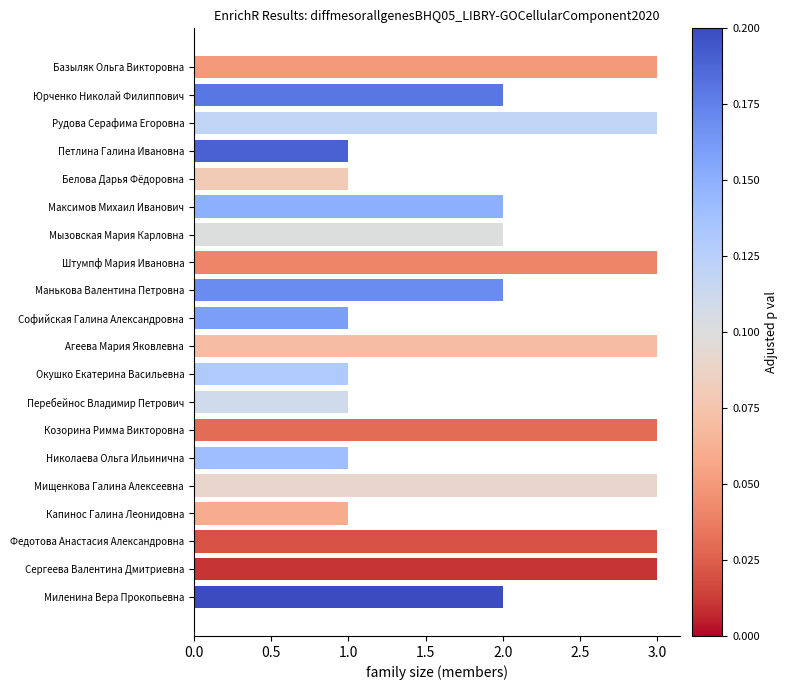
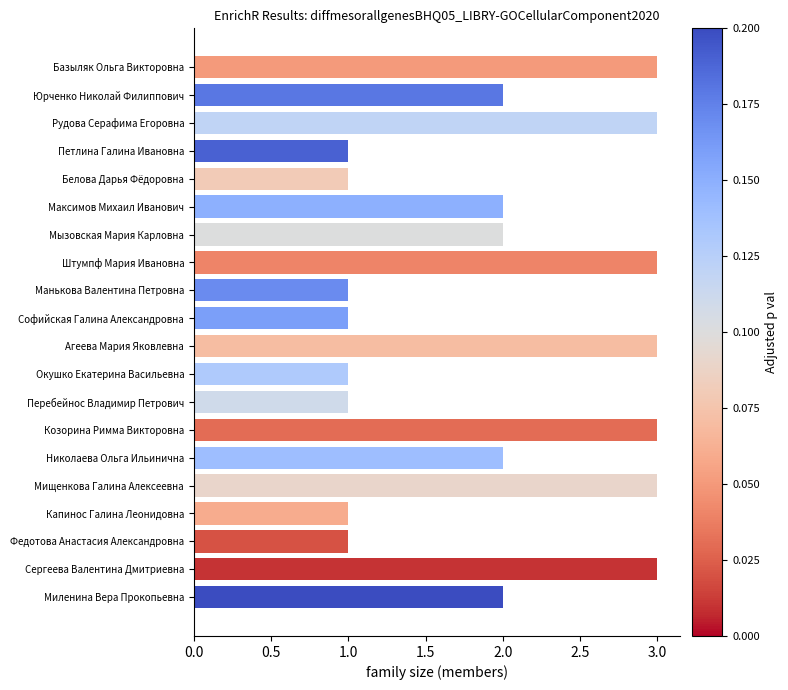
  {
    "Базыляк Ольга Викторовна": 3,
    "Юрченко Николай Филиппович": 2,
    "Рудова Серафима Егоровна": 3,
    "Петлина Галина Ивановна": 1,
    "Белова Дарья Фёдоровна": 1,
    "Максимов Михаил Иванович": 2,
    "Мызовская Мария Карловна": 2,
    "Штумпф Мария Ивановна": 3,
-   "Манькова Валентина Петровна": 2,
+   "Манькова Валентина Петровна": 1,
    "Софийская Галина Александровна": 1,
    "Агеева Мария Яковлевна": 3,
    "Окушко Екатерина Васильевна": 1,
    "Перебейнос Владимир Петрович": 1,
    "Козорина Римма Викторовна": 3,
-   "Николаева Ольга Ильинична": 1,
+   "Николаева Ольга Ильинична": 2,
    "Мищенкова Галина Алексеевна": 3,
    "Капинос Галина Леонидовна": 1,
-   "Федотова Анастасия Александровна": 3,
+   "Федотова Анастасия Александровна": 1,
    "Сергеева Валентина Дмитриевна": 3,
    "Миленина Вера Прокопьевна": 2
  }
